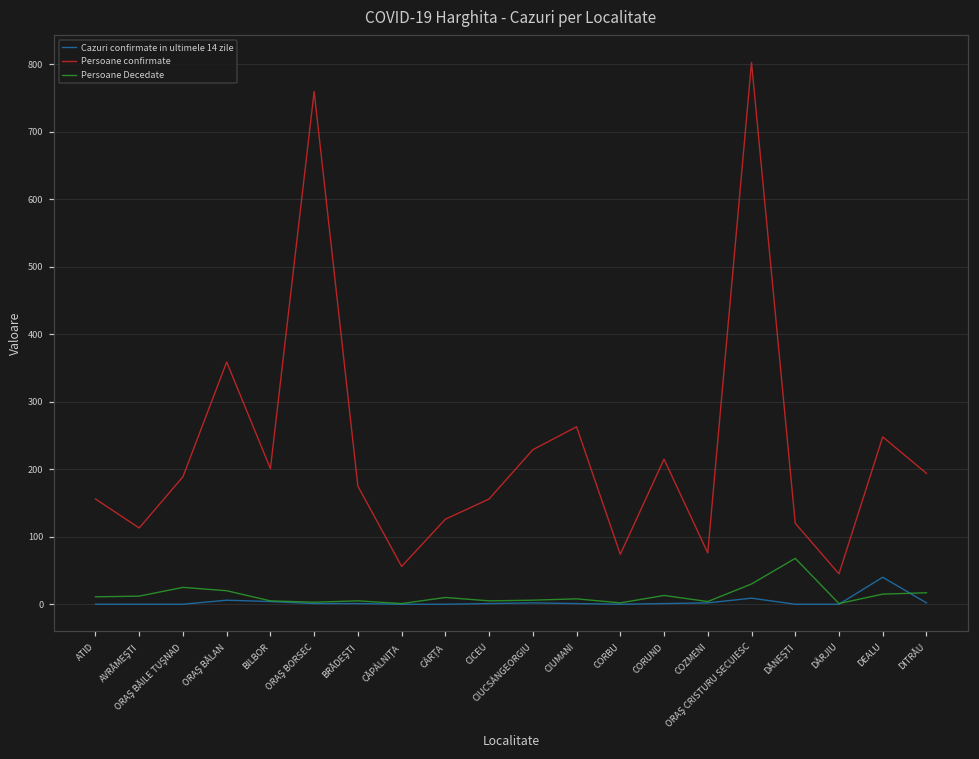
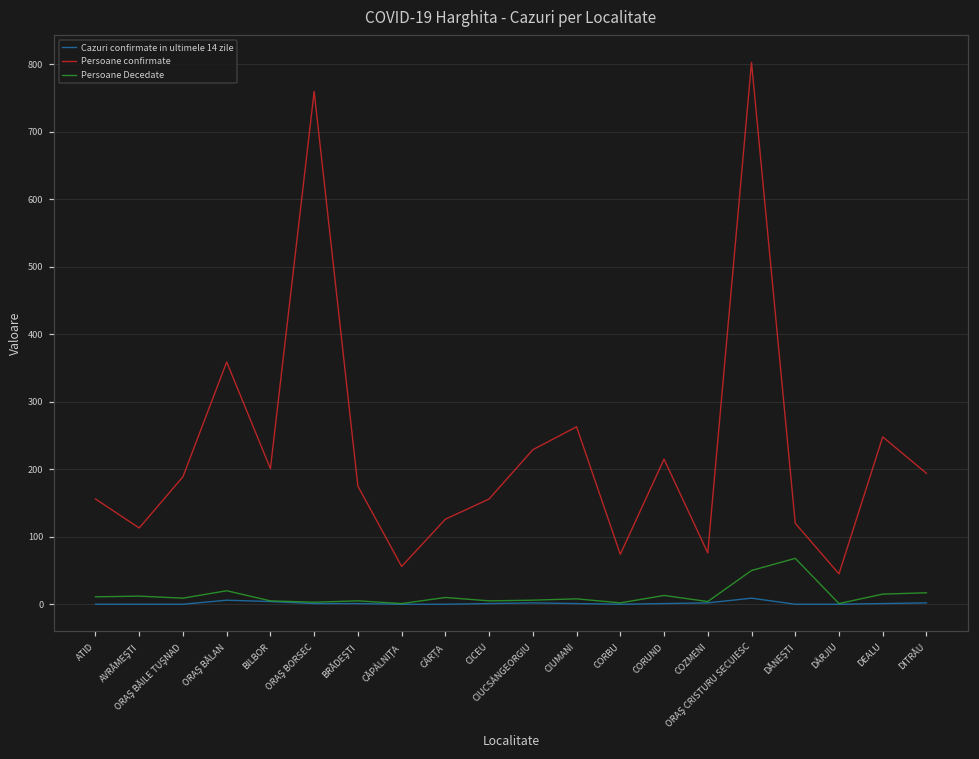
  {
    "Cazuri confirmate in ultimele 14 zile": {
      "ATID": 0,
      "AVRĂMEŞTI": 0,
      "ORAŞ BĂILE TUŞNAD": 0,
      "ORAŞ BĂLAN": 10,
      "CÂRŢA": 0,
      "CIUMANI": 0,
      "CORUND": 0,
      "ORAŞ CRISTURU SECUIESC": 10,
      "DĂNEŞTI": 0,
-     "DEALU": 40,
+     "DEALU": 0,
      "DITRĂU": 0
    },
    "Persoane confirmate": {
      "ATID": 160,
      "AVRĂMEŞTI": 110,
      "ORAŞ BĂILE TUŞNAD": 190,
      "ORAŞ BĂLAN": 360,
      "BILBOR": 200,
      "ORAŞ BORSEC": 760,
      "BRĂDEŞTI": 180,
      "CĂPÂLNIŢA": 60,
      "CÂRŢA": 130,
      "CICEU": 160,
      "CIUCSÂNGEORGIU": 230,
      "CIUMANI": 260,
      "CORBU": 70,
      "CORUND": 220,
      "COZMENI": 80,
      "ORAŞ CRISTURU SECUIESC": 800,
      "DĂNEŞTI": 120,
      "DÂRJIU": 50,
      "DEALU": 250,
      "DITRĂU": 190
    },
    "Persoane Decedate": {
      "ATID": 10,
      "AVRĂMEŞTI": 10,
-     "ORAŞ BĂILE TUŞNAD": 30,
+     "ORAŞ BĂILE TUŞNAD": 10,
      "ORAŞ BĂLAN": 20,
      "CÂRŢA": 10,
      "CIUMANI": 10,
      "CORUND": 10,
-     "ORAŞ CRISTURU SECUIESC": 30,
+     "ORAŞ CRISTURU SECUIESC": 50,
      "DĂNEŞTI": 70,
      "DEALU": 20,
      "DITRĂU": 20
    }
  }
